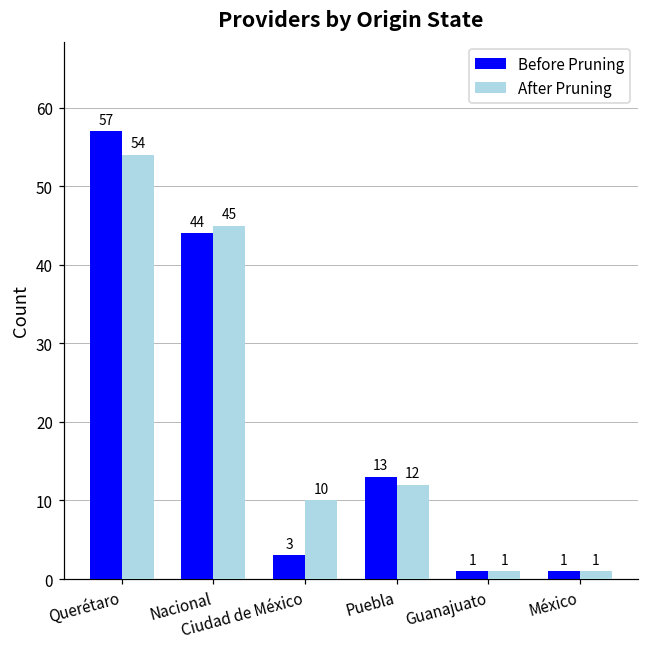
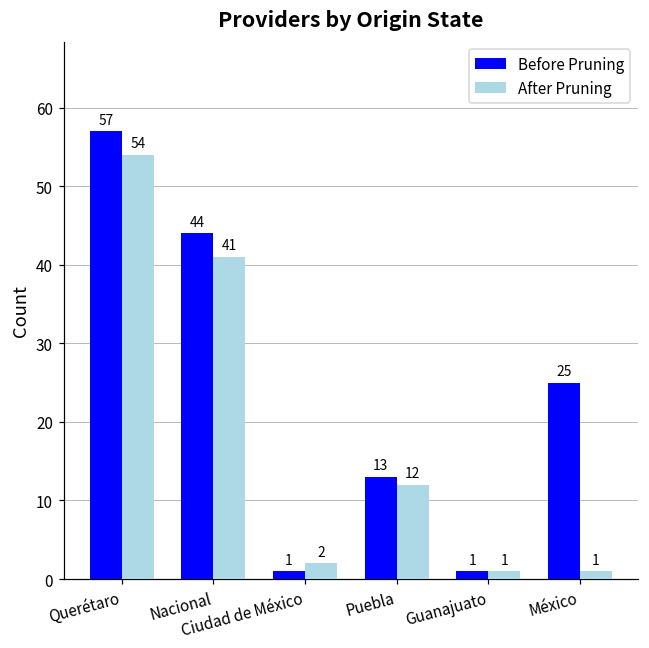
  {
    "Before Pruning": {
      "Querétaro": 57,
      "Nacional": 44,
-     "Ciudad de México": 3,
+     "Ciudad de México": 1,
      "Puebla": 13,
      "Guanajuato": 1,
-     "México": 1
+     "México": 25
    },
    "After Pruning": {
      "Querétaro": 54,
-     "Nacional": 45,
-     "Ciudad de México": 10,
+     "Nacional": 41,
+     "Ciudad de México": 2,
      "Puebla": 12,
      "Guanajuato": 1,
      "México": 1
    }
  }
